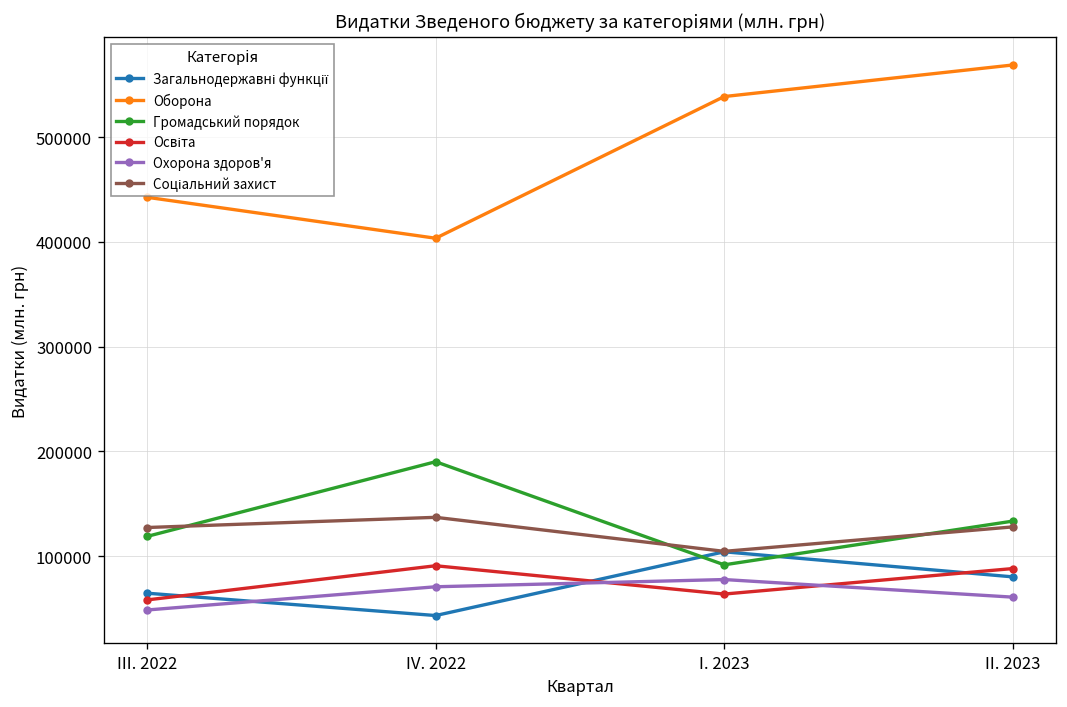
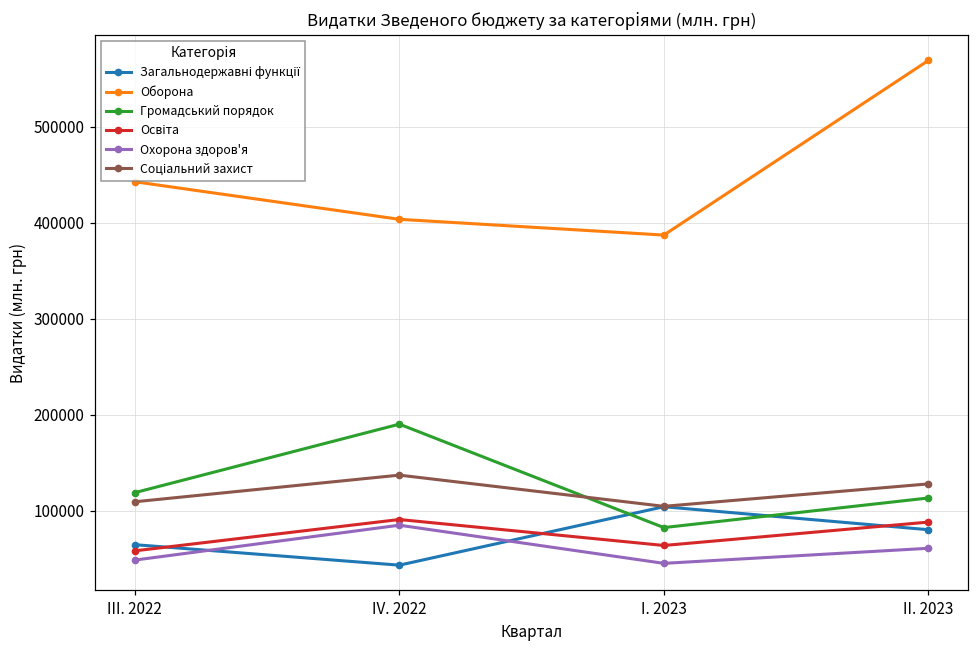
  {
    "Загальнодержавні функції": {
      "III. 2022": 60000,
      "IV. 2022": 40000,
      "II. 2023": 80000
    },
    "Оборона": {
      "III. 2022": 440000,
      "IV. 2022": 400000,
-     "I. 2023": 540000,
+     "I. 2023": 390000,
      "II. 2023": 570000
    },
    "Громадський порядок": {
      "III. 2022": 120000,
      "IV. 2022": 190000,
-     "I. 2023": 90000,
-     "II. 2023": 130000
+     "I. 2023": 80000,
+     "II. 2023": 110000
    },
    "Освіта": {
      "III. 2022": 60000,
      "IV. 2022": 90000,
      "I. 2023": 60000,
      "II. 2023": 90000
    },
    "Охорона здоров'я": {
      "III. 2022": 50000,
-     "IV. 2022": 70000,
-     "I. 2023": 80000,
+     "IV. 2022": 80000,
+     "I. 2023": 50000,
      "II. 2023": 60000
    },
    "Соціальний захист": {
-     "III. 2022": 130000,
+     "III. 2022": 110000,
      "IV. 2022": 140000,
      "II. 2023": 130000
    }
  }
